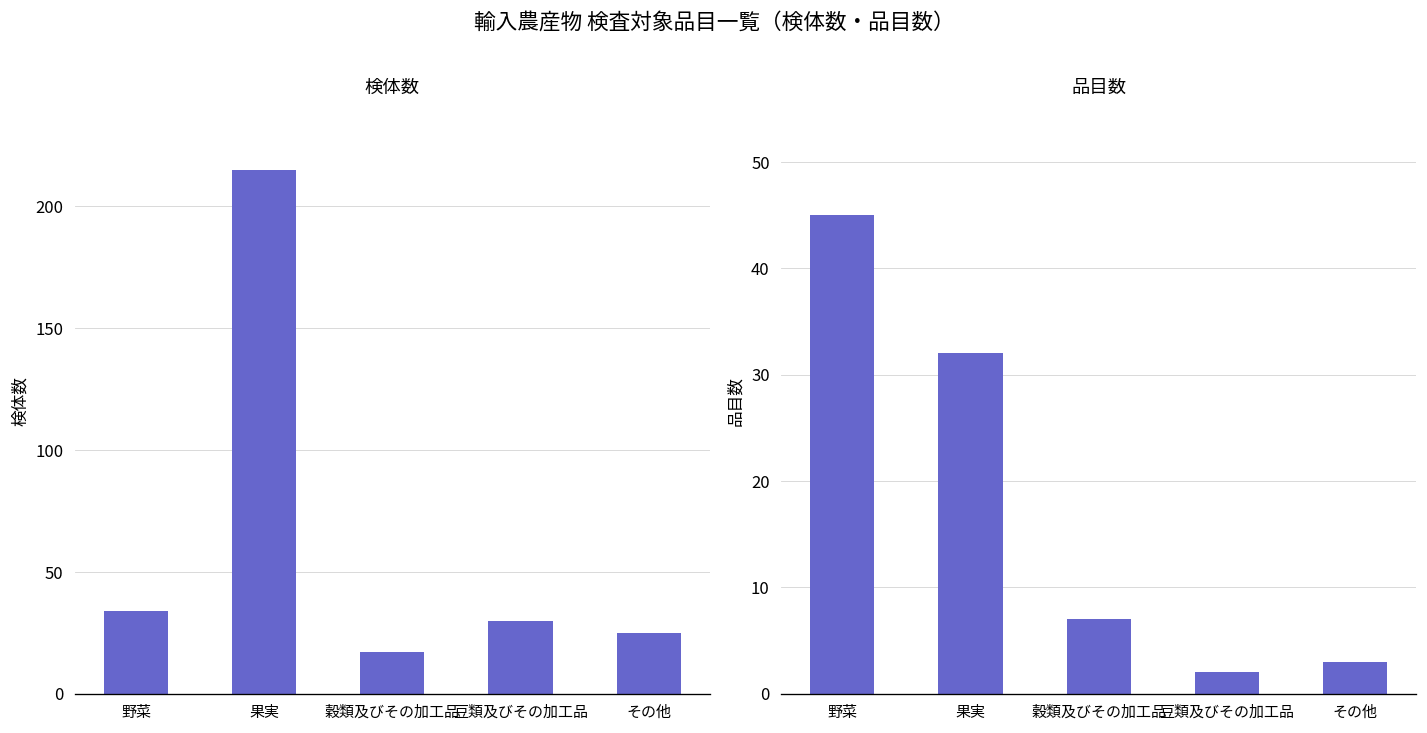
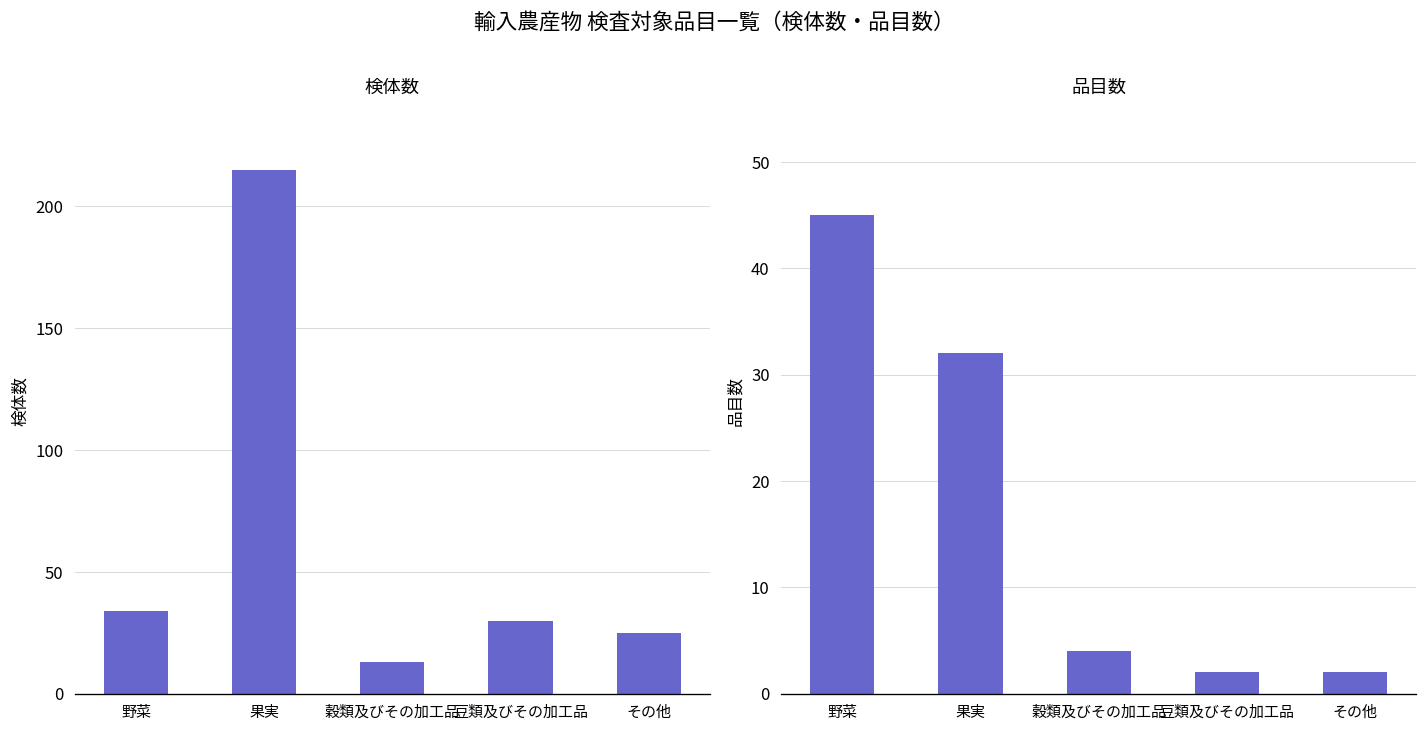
  {
    "検体数": {
      "野菜": 34,
      "果実": 215,
-     "穀類及びその加工品": 17,
+     "穀類及びその加工品": 13,
      "豆類及びその加工品": 30,
      "その他": 25
    },
    "品目数": {
      "野菜": 45,
      "果実": 32,
-     "穀類及びその加工品": 7,
+     "穀類及びその加工品": 4,
      "豆類及びその加工品": 2,
-     "その他": 3
+     "その他": 2
    }
  }
